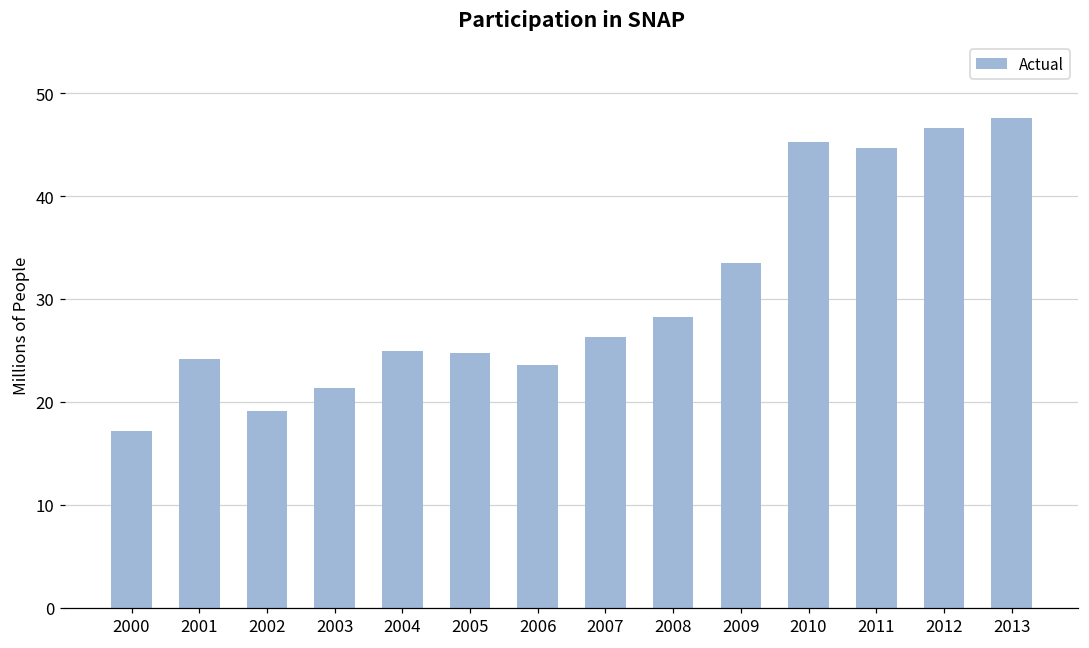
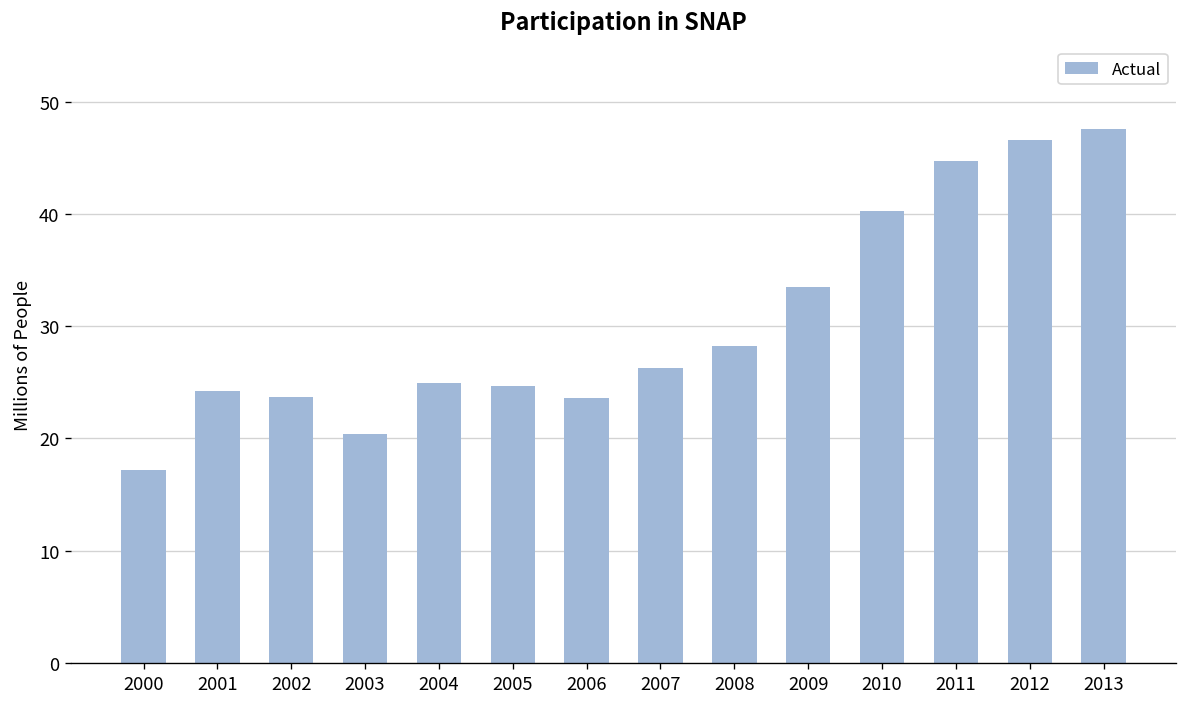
  {
    "2000": 17,
    "2001": 24,
-   "2002": 19,
-   "2003": 21,
+   "2002": 24,
+   "2003": 20,
    "2004": 25,
    "2005": 25,
    "2006": 24,
    "2007": 26,
    "2008": 28,
    "2009": 34,
-   "2010": 45,
+   "2010": 40,
    "2011": 45,
    "2012": 47,
    "2013": 48
  }
